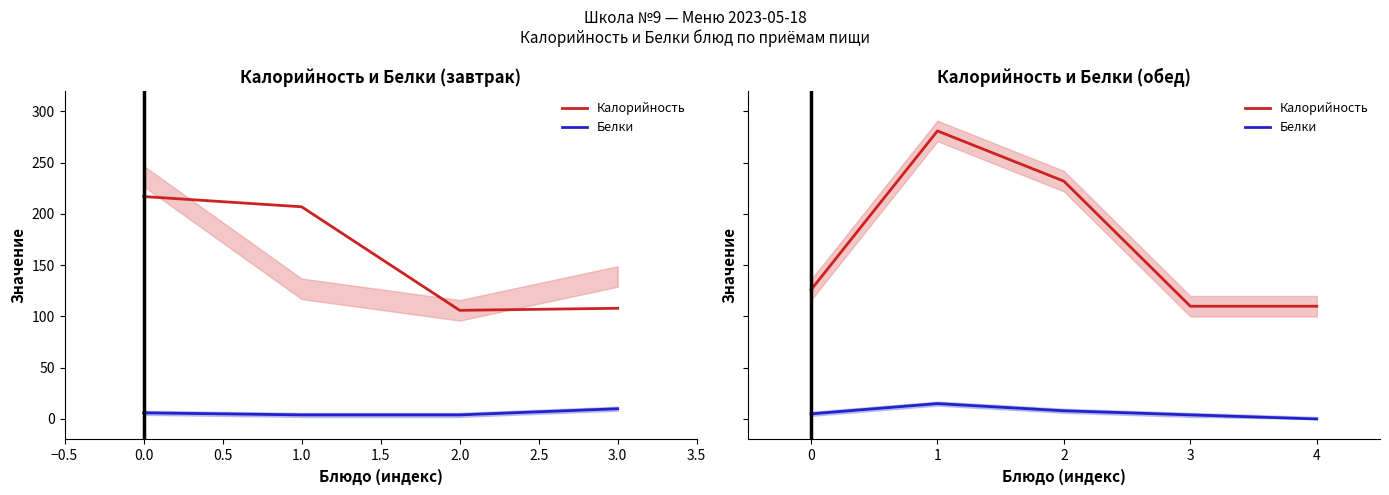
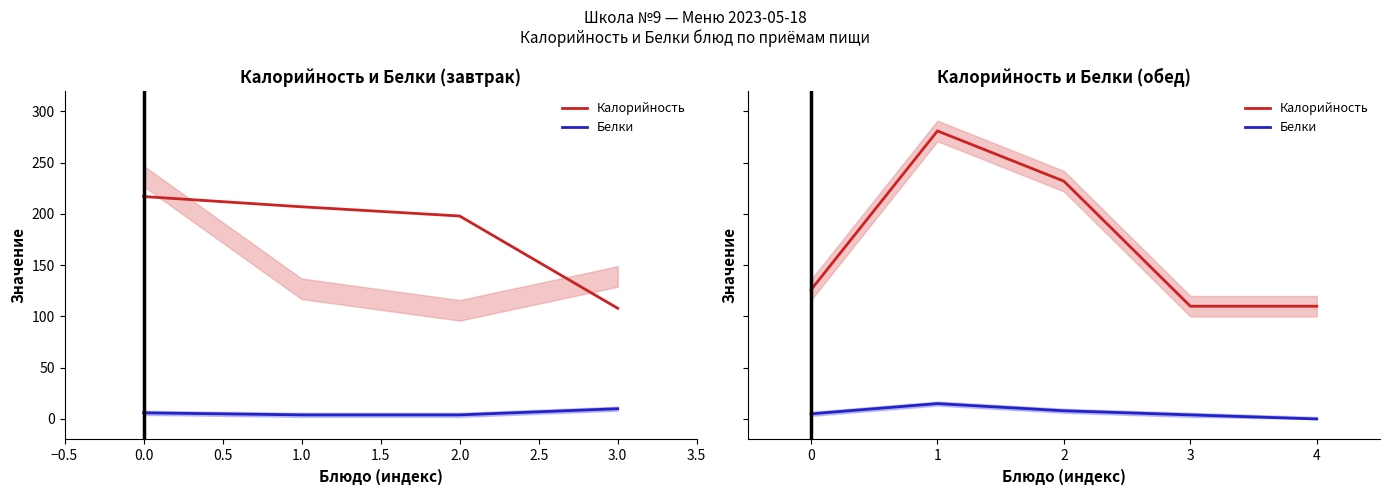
  {
    "Калорийность и Белки (завтрак)": {
      "Калорийность": {
        "0.0": 217,
        "1.0": 207,
-       "2.0": 106,
+       "2.0": 198,
        "3.0": 108
      }
    }
  }
